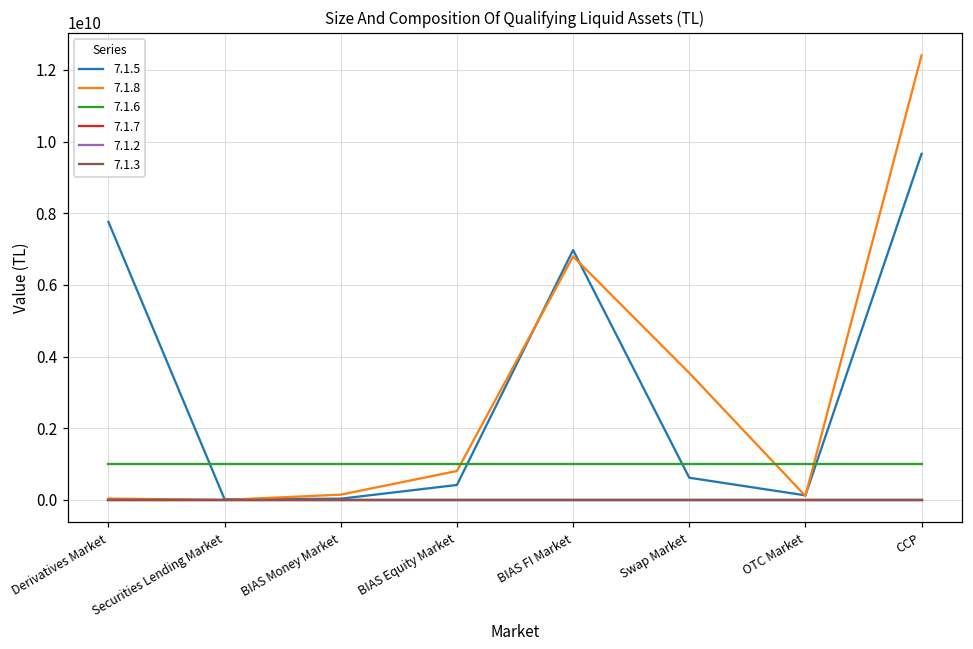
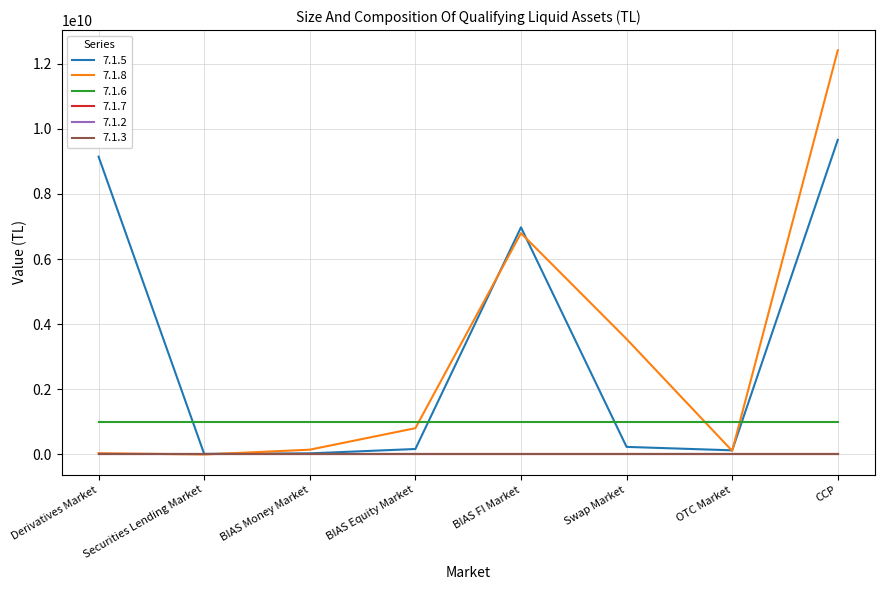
  {
    "7.1.5": {
-     "Derivatives Market": 7800000000,
-     "BIAS Equity Market": 400000000,
+     "Derivatives Market": 9100000000,
+     "BIAS Equity Market": 200000000,
      "BIAS FI Market": 7000000000,
-     "Swap Market": 600000000,
+     "Swap Market": 200000000,
      "CCP": 9700000000
    },
    "7.1.8": {
      "BIAS Money Market": 100000000,
      "BIAS Equity Market": 800000000,
      "BIAS FI Market": 6800000000,
      "Swap Market": 3500000000,
      "CCP": 12400000000
    },
    "7.1.6": {
      "Derivatives Market": 1000000000,
      "Securities Lending Market": 1000000000,
      "BIAS Money Market": 1000000000,
      "BIAS Equity Market": 1000000000,
      "BIAS FI Market": 1000000000,
      "Swap Market": 1000000000,
      "OTC Market": 1000000000,
      "CCP": 1000000000
    },
    "7.1.3": {
      "BIAS Equity Market": 0,
      "BIAS FI Market": 0,
      "Swap Market": 0,
      "OTC Market": 0,
      "CCP": 0
    }
  }
